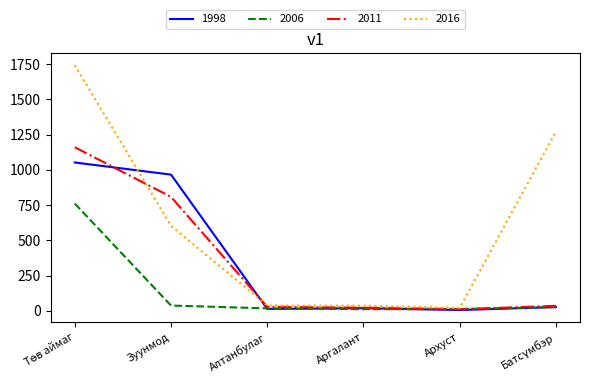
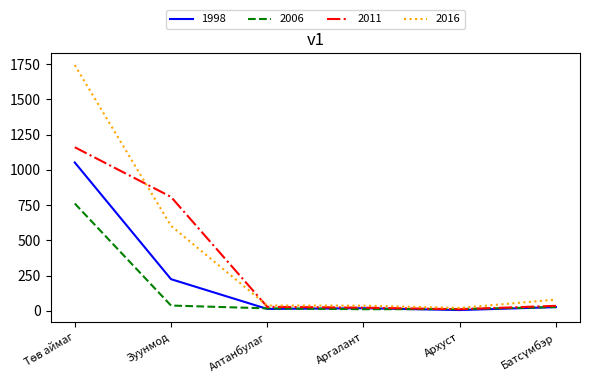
  {
    "1998": {
      "Төв аймаг": 1050,
-     "Зуунмод": 970
+     "Зуунмод": 230
    },
    "2006": {
      "Төв аймаг": 760,
      "Зуунмод": 40
    },
    "2011": {
      "Төв аймаг": 1160,
      "Зуунмод": 810
    },
    "2016": {
      "Төв аймаг": 1740,
      "Зуунмод": 600,
-     "Батсүмбэр": 1270
+     "Батсүмбэр": 80
    }
  }
